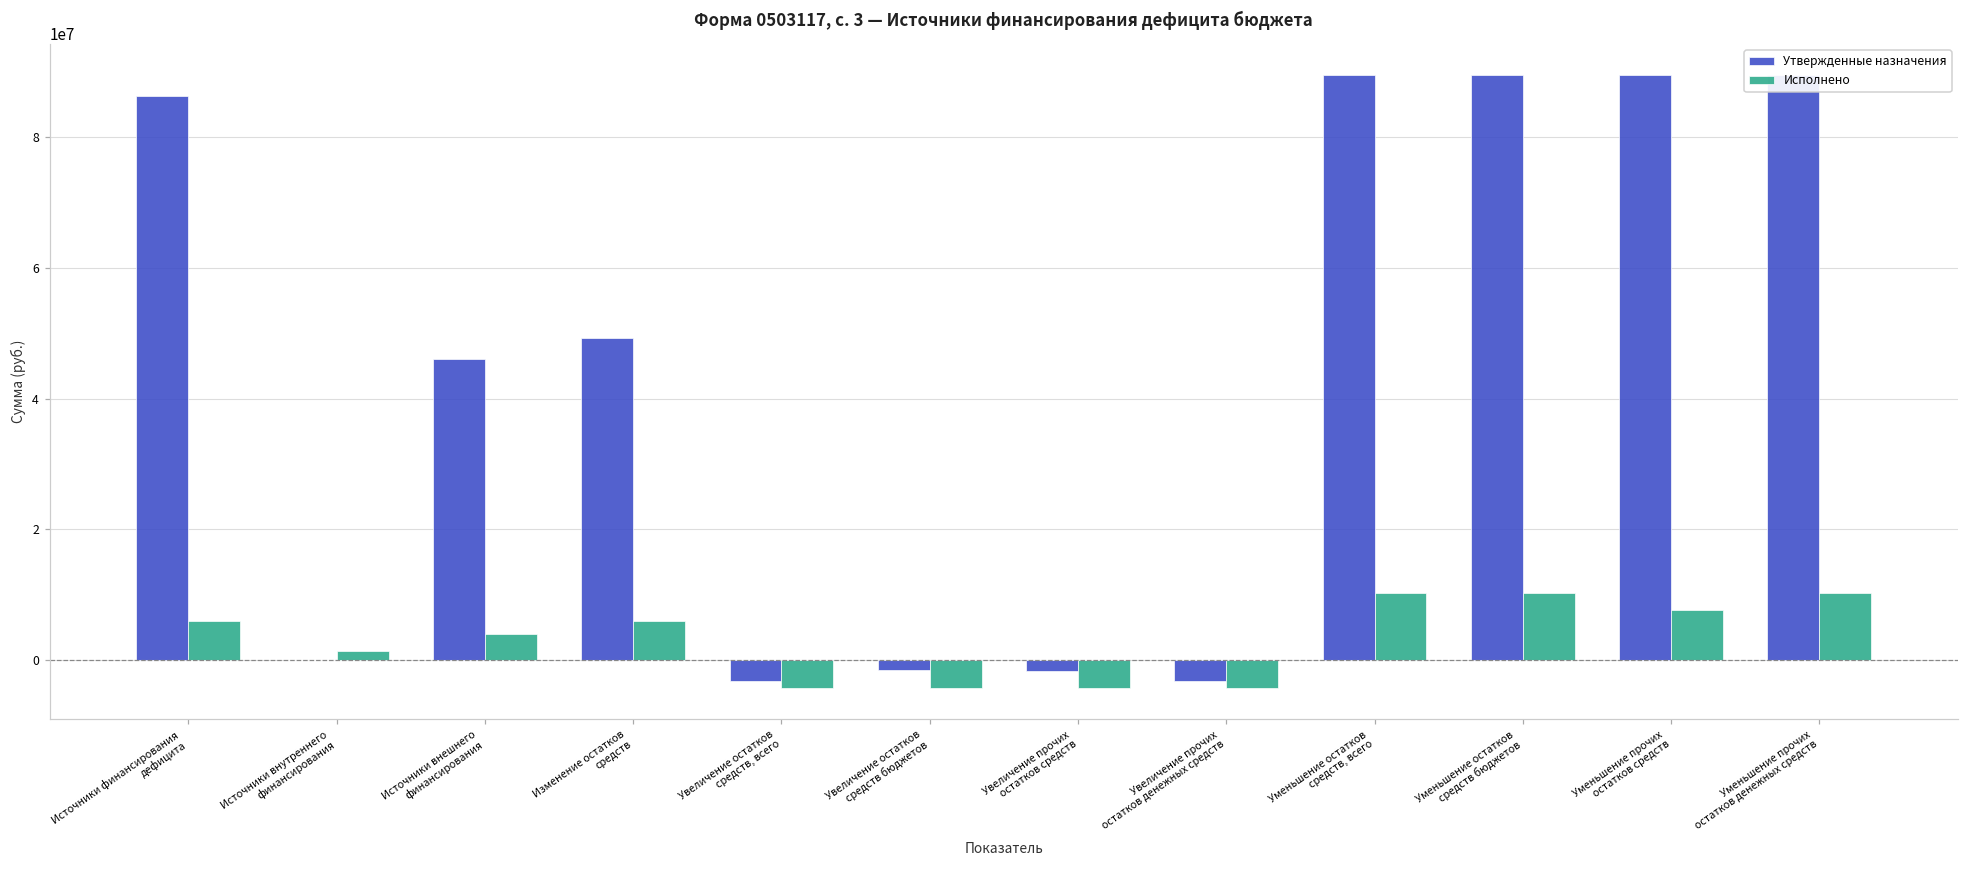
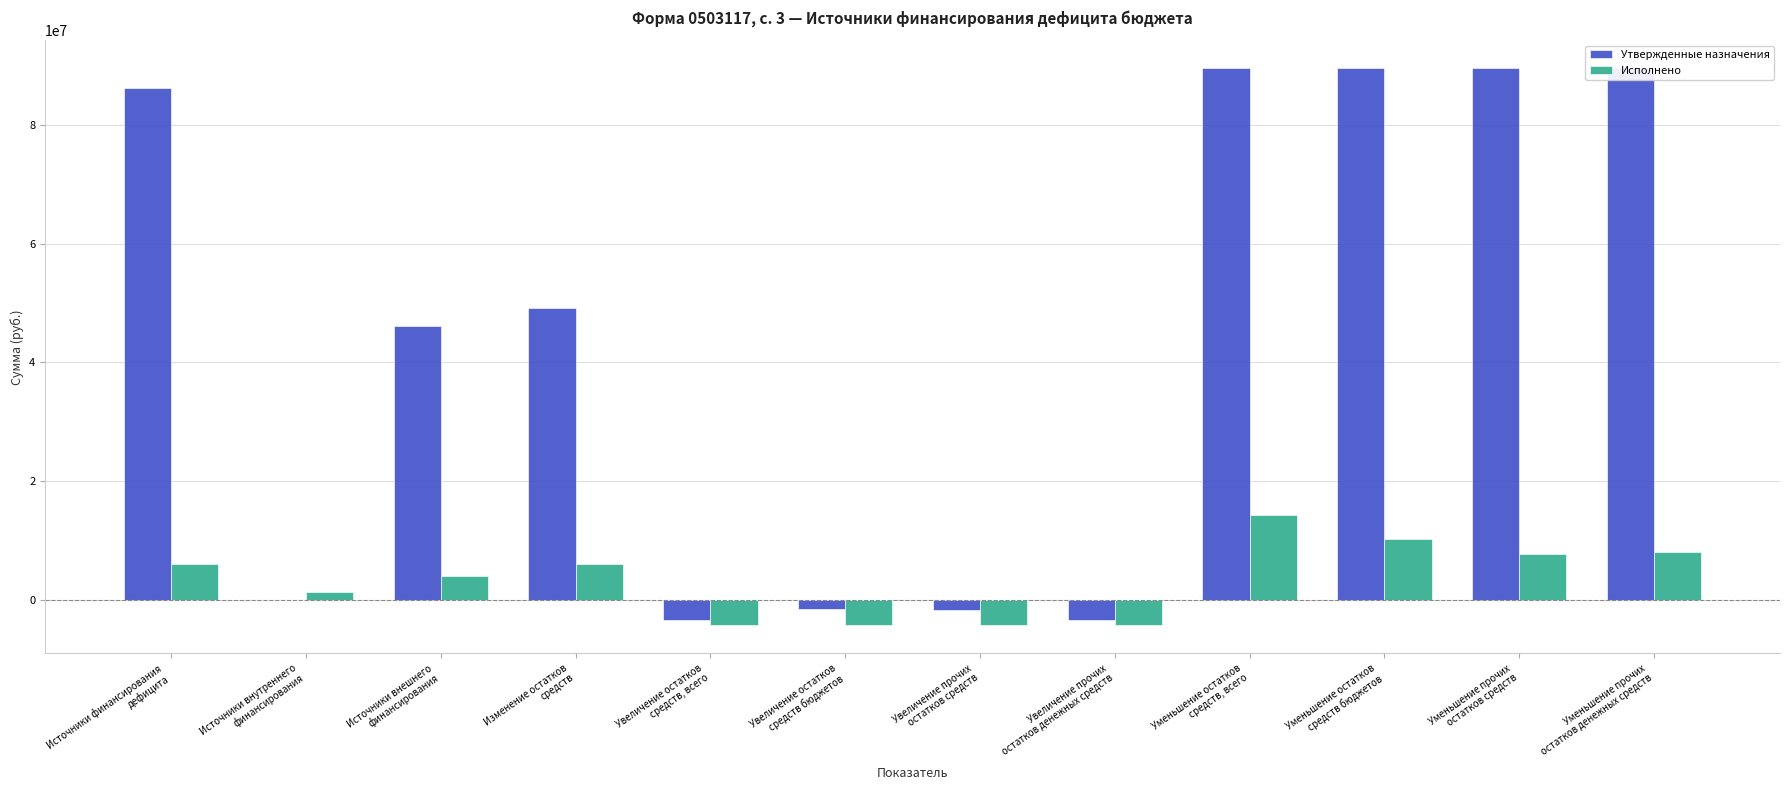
  {
    "Утвержденные назначения": {
      "Источники финансирования дефицита": 86000000,
      "Источники внутреннего финансирования": 0,
      "Источники внешнего финансирования": 46000000,
      "Изменение остатков средств": 49000000,
      "Увеличение остатков средств, всего": -3000000,
      "Увеличение остатков средств бюджетов": -2000000,
      "Увеличение прочих остатков средств": -2000000,
      "Увеличение прочих остатков денежных средств": -3000000,
      "Уменьшение остатков средств, всего": 90000000,
      "Уменьшение остатков средств бюджетов": 90000000,
      "Уменьшение прочих остатков средств": 90000000
    },
    "Исполнено": {
      "Источники финансирования дефицита": 6000000,
      "Источники внутреннего финансирования": 1000000,
      "Источники внешнего финансирования": 4000000,
      "Изменение остатков средств": 6000000,
      "Увеличение остатков средств, всего": -4000000,
      "Увеличение остатков средств бюджетов": -4000000,
      "Увеличение прочих остатков средств": -4000000,
      "Увеличение прочих остатков денежных средств": -4000000,
-     "Уменьшение остатков средств, всего": 10000000,
+     "Уменьшение остатков средств, всего": 14000000,
      "Уменьшение остатков средств бюджетов": 10000000,
      "Уменьшение прочих остатков средств": 8000000,
-     "Уменьшение прочих остатков денежных средств": 10000000
+     "Уменьшение прочих остатков денежных средств": 8000000
    }
  }
